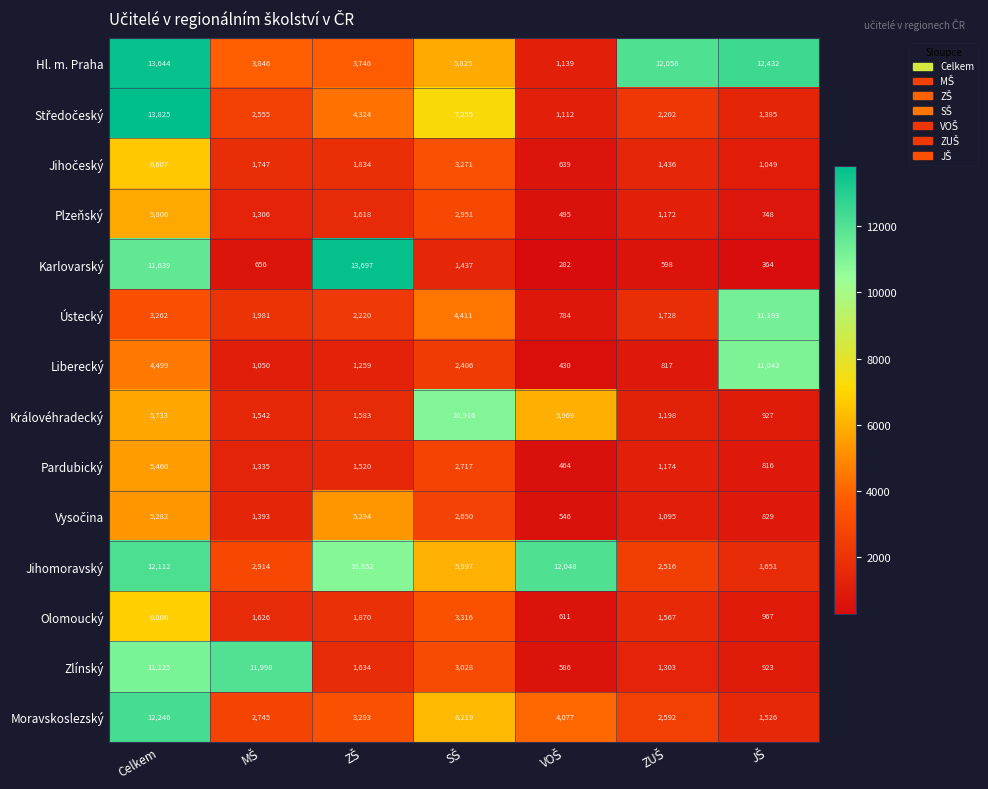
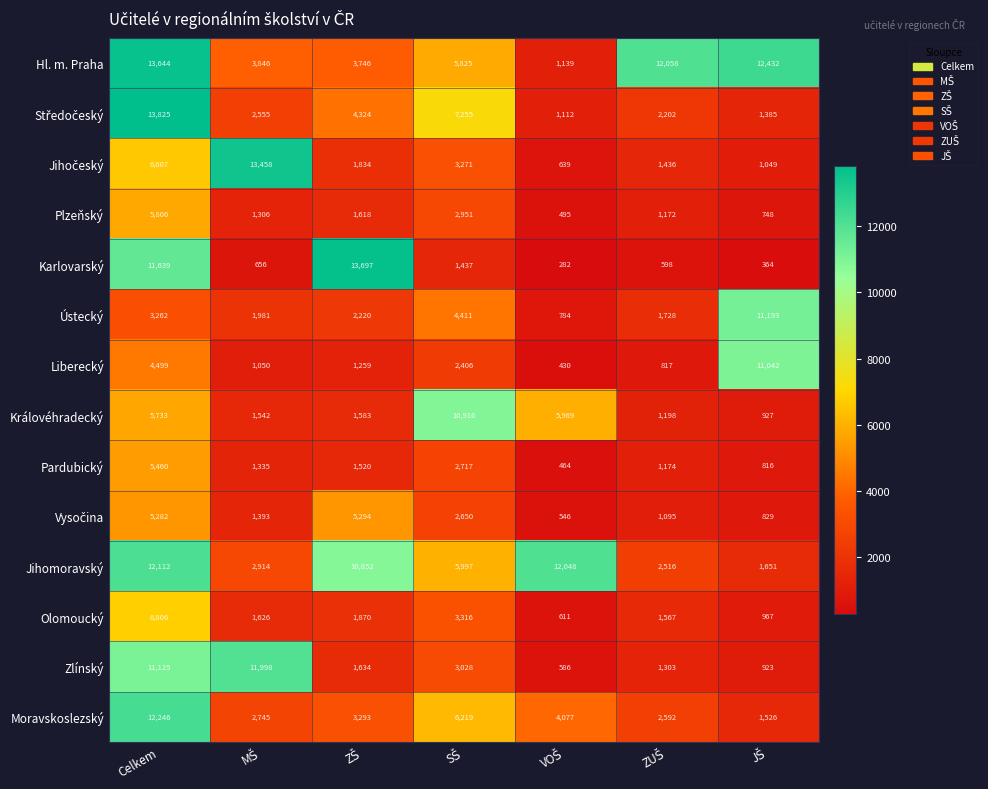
  {
    "Hl. m. Praha": {
      "Celkem": "13,644",
      "MŠ": "3,846",
      "ZŠ": "3,746",
      "SŠ": "5,825",
      "VOŠ": "1,139",
      "ZUŠ": "12,058",
      "JŠ": "12,432"
    },
    "Středočeský": {
      "Celkem": "13,825",
      "MŠ": "2,555",
      "ZŠ": "4,324",
      "SŠ": "7,255",
      "VOŠ": "1,112",
      "ZUŠ": "2,202",
      "JŠ": "1,385"
    },
    "Jihočeský": {
      "Celkem": "6,607",
-     "MŠ": "1,747",
+     "MŠ": "13,458",
      "ZŠ": "1,834",
      "SŠ": "3,271",
      "VOŠ": "639",
      "ZUŠ": "1,436",
      "JŠ": "1,049"
    },
    "Plzeňský": {
      "Celkem": "5,806",
      "MŠ": "1,306",
      "ZŠ": "1,618",
      "SŠ": "2,951",
      "VOŠ": "495",
      "ZUŠ": "1,172",
      "JŠ": "748"
    },
    "Karlovarský": {
      "Celkem": "11,639",
      "MŠ": "656",
      "ZŠ": "13,697",
      "SŠ": "1,437",
      "VOŠ": "282",
      "ZUŠ": "598",
      "JŠ": "364"
    },
    "Ústecký": {
      "Celkem": "3,262",
      "MŠ": "1,981",
      "ZŠ": "2,220",
      "SŠ": "4,411",
      "VOŠ": "784",
      "ZUŠ": "1,728",
      "JŠ": "11,193"
    },
    "Liberecký": {
      "Celkem": "4,499",
      "MŠ": "1,050",
      "ZŠ": "1,259",
      "SŠ": "2,406",
      "VOŠ": "430",
      "ZUŠ": "817",
      "JŠ": "11,042"
    },
    "Královéhradecký": {
      "Celkem": "5,733",
      "MŠ": "1,542",
      "ZŠ": "1,583",
      "SŠ": "10,916",
      "VOŠ": "5,969",
      "ZUŠ": "1,198",
      "JŠ": "927"
    },
    "Pardubický": {
      "Celkem": "5,460",
      "MŠ": "1,335",
      "ZŠ": "1,520",
      "SŠ": "2,717",
      "VOŠ": "464",
      "ZUŠ": "1,174",
      "JŠ": "816"
    },
    "Vysočina": {
      "Celkem": "5,282",
      "MŠ": "1,393",
      "ZŠ": "5,294",
      "SŠ": "2,650",
      "VOŠ": "546",
      "ZUŠ": "1,095",
      "JŠ": "829"
    },
    "Jihomoravský": {
      "Celkem": "12,112",
      "MŠ": "2,914",
      "ZŠ": "10,852",
      "SŠ": "5,997",
      "VOŠ": "12,048",
      "ZUŠ": "2,516",
      "JŠ": "1,651"
    },
    "Olomoucký": {
      "Celkem": "6,806",
      "MŠ": "1,626",
      "ZŠ": "1,870",
      "SŠ": "3,316",
      "VOŠ": "611",
      "ZUŠ": "1,567",
      "JŠ": "967"
    },
    "Zlínský": {
      "Celkem": "11,125",
      "MŠ": "11,998",
      "ZŠ": "1,634",
      "SŠ": "3,028",
      "VOŠ": "586",
      "ZUŠ": "1,303",
      "JŠ": "923"
    },
    "Moravskoslezský": {
      "Celkem": "12,246",
      "MŠ": "2,745",
      "ZŠ": "3,293",
      "SŠ": "6,219",
      "VOŠ": "4,077",
      "ZUŠ": "2,592",
      "JŠ": "1,526"
    }
  }
